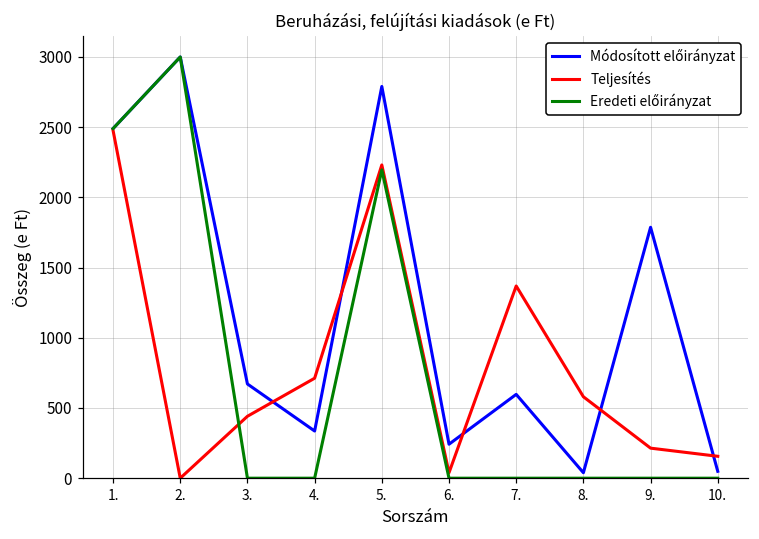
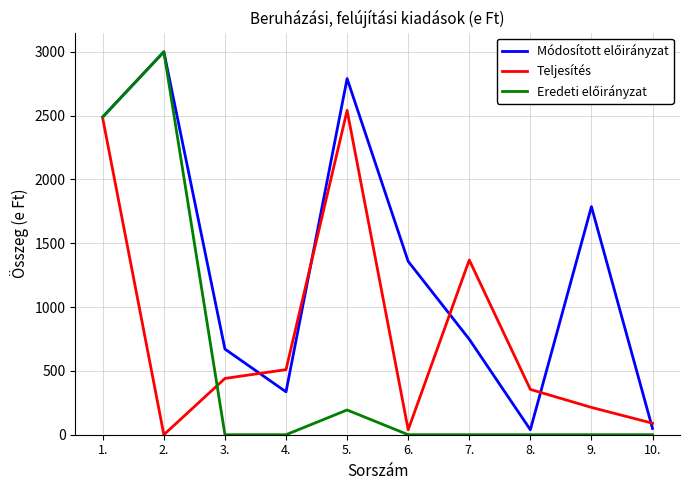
  {
    "Módosított előirányzat": {
      "3.": 670,
      "4.": 340,
      "5.": 2790,
-     "6.": 240,
-     "7.": 600,
+     "6.": 1360,
+     "7.": 750,
      "8.": 40,
      "9.": 1790,
      "10.": 50
    },
    "Teljesítés": {
      "2.": 0,
      "3.": 440,
-     "4.": 710,
-     "5.": 2230,
+     "4.": 510,
+     "5.": 2540,
      "6.": 40,
      "7.": 1370,
-     "8.": 580,
+     "8.": 360,
      "9.": 210,
-     "10.": 160
+     "10.": 90
    },
    "Eredeti előirányzat": {
      "3.": 0,
      "4.": 0,
-     "5.": 2200,
+     "5.": 190,
      "6.": 0,
      "7.": 0,
      "8.": 0,
      "9.": 0,
      "10.": 0
    }
  }
